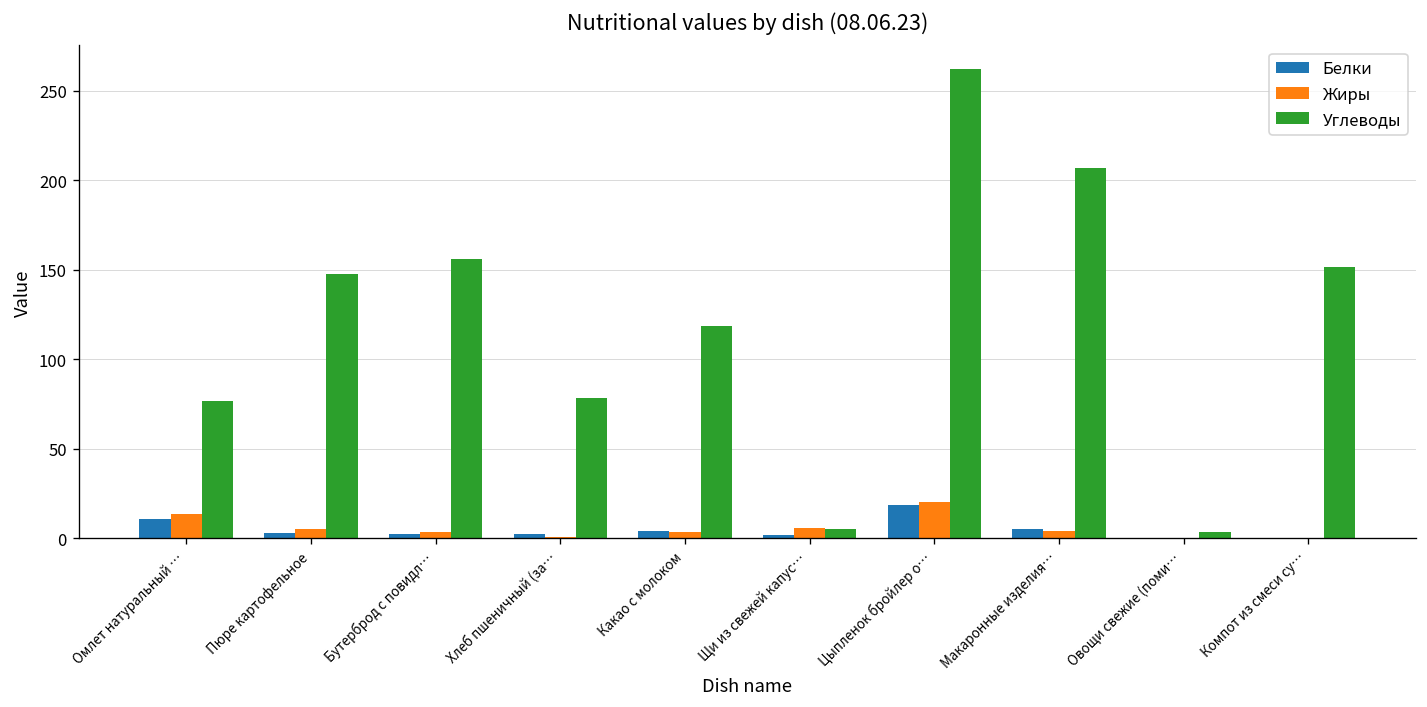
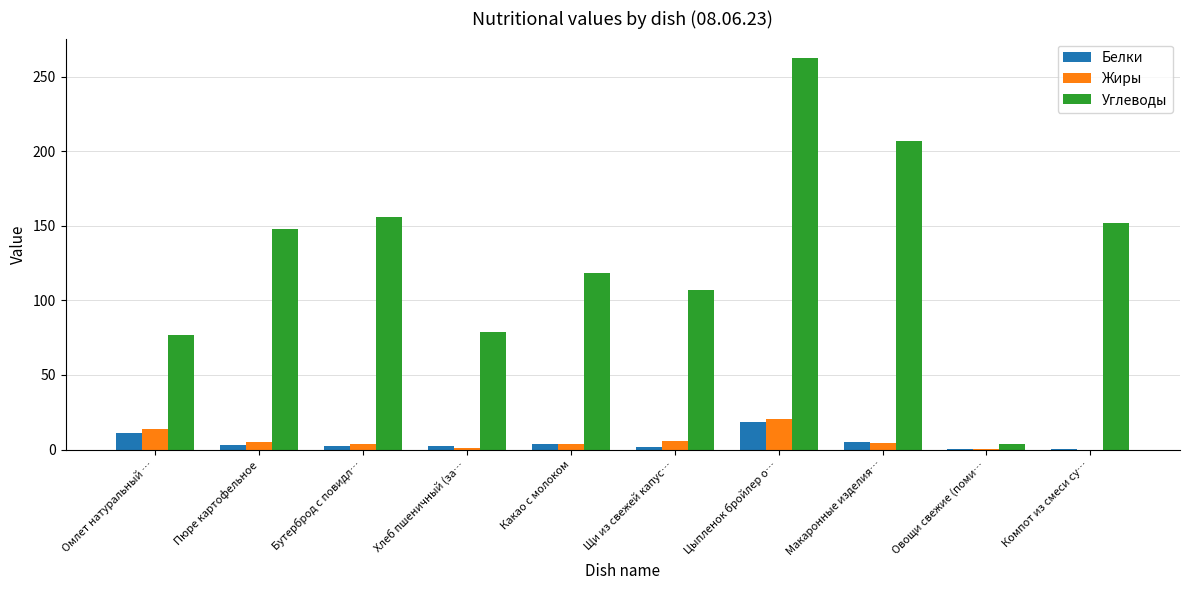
  {
    "Белки": {
      "Омлет натуральный …": 11,
      "Пюре картофельное": 3,
      "Бутерброд с повидл…": 2,
      "Хлеб пшеничный (за…": 2,
      "Какао с молоком": 4,
      "Щи из свежей капус…": 2,
      "Цыпленок бройлер о…": 19,
      "Макаронные изделия…": 5
    },
    "Жиры": {
      "Омлет натуральный …": 14,
      "Пюре картофельное": 5,
      "Бутерброд с повидл…": 4,
      "Какао с молоком": 4,
      "Щи из свежей капус…": 6,
      "Цыпленок бройлер о…": 21,
      "Макаронные изделия…": 4,
      "Компот из смеси су…": 0
    },
    "Углеводы": {
      "Омлет натуральный …": 77,
      "Пюре картофельное": 148,
      "Бутерброд с повидл…": 156,
      "Хлеб пшеничный (за…": 79,
      "Какао с молоком": 119,
-     "Щи из свежей капус…": 5,
+     "Щи из свежей капус…": 107,
      "Цыпленок бройлер о…": 262,
      "Макаронные изделия…": 207,
      "Овощи свежие (поми…": 4,
      "Компот из смеси су…": 152
    }
  }
